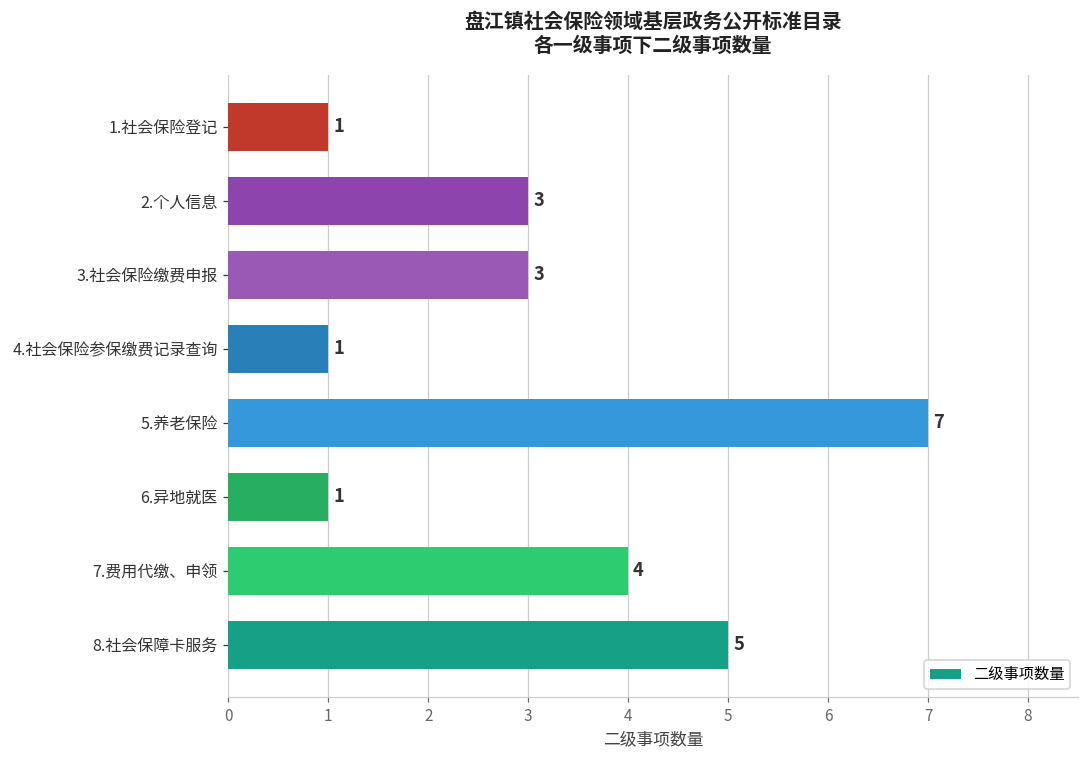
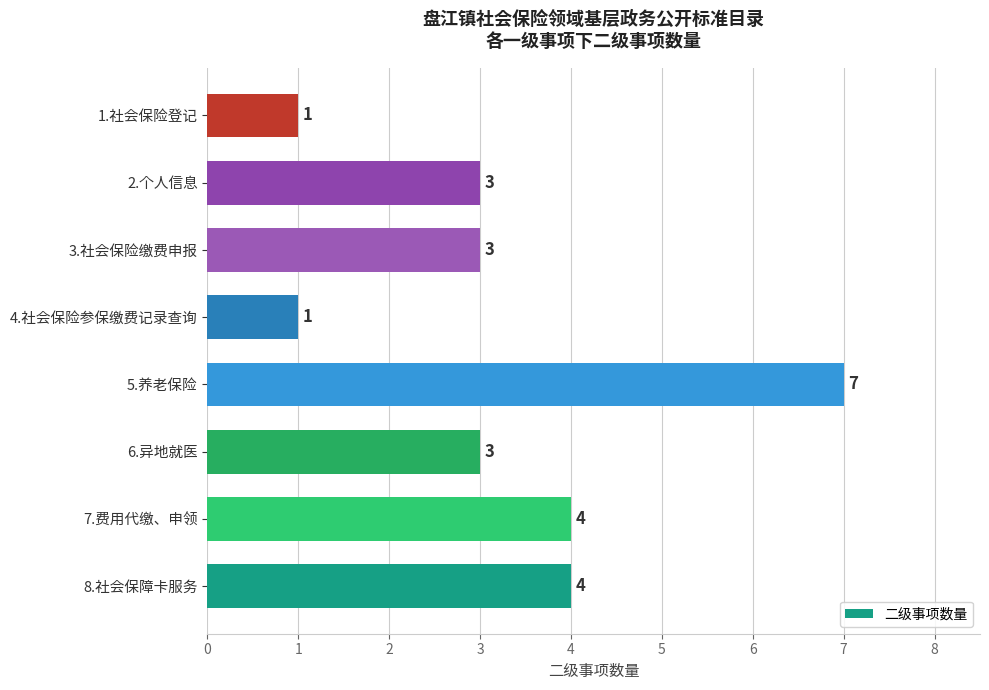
  {
    "1.社会保险登记": 1,
    "2.个人信息": 3,
    "3.社会保险缴费申报": 3,
    "4.社会保险参保缴费记录查询": 1,
    "5.养老保险": 7,
-   "6.异地就医": 1,
+   "6.异地就医": 3,
    "7.费用代缴、申领": 4,
-   "8.社会保障卡服务": 5
+   "8.社会保障卡服务": 4
  }
